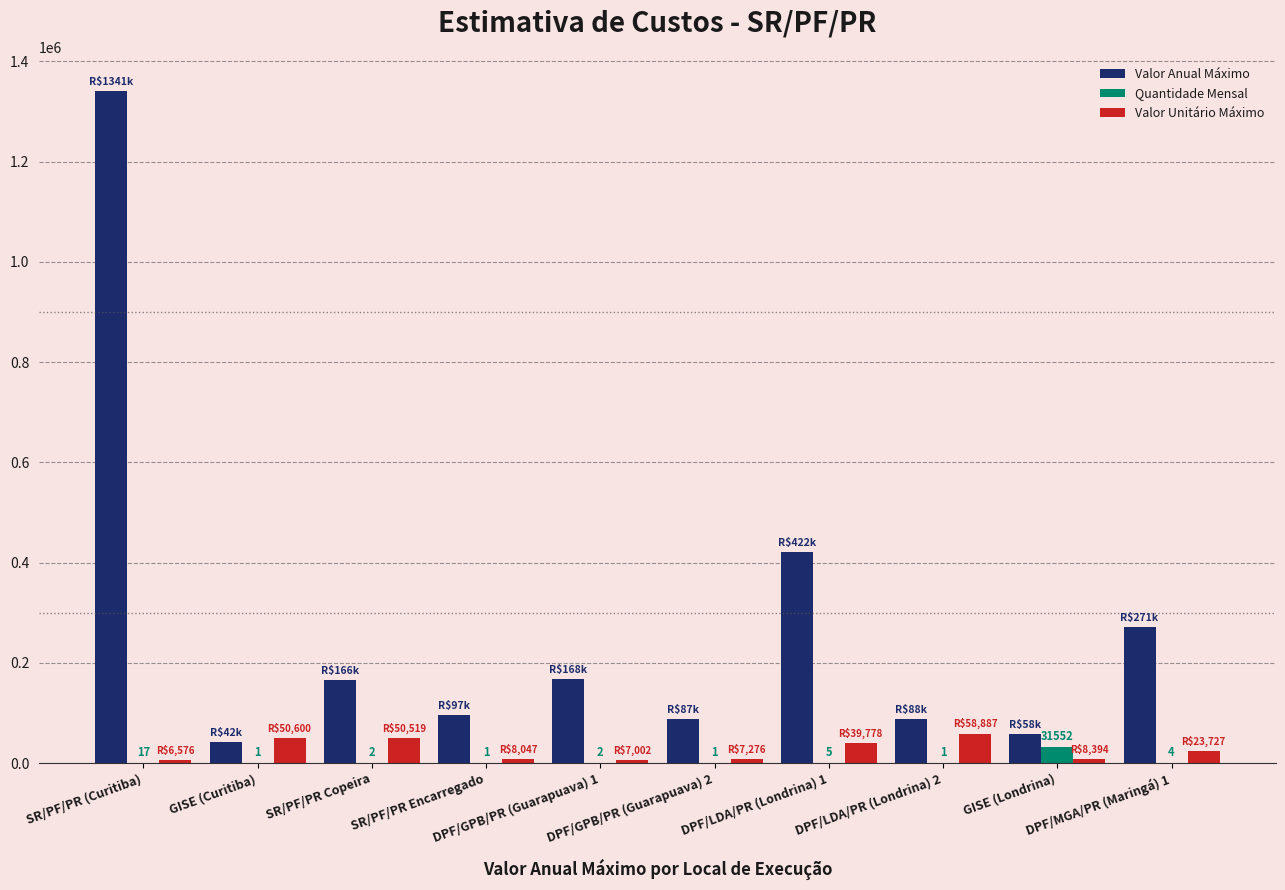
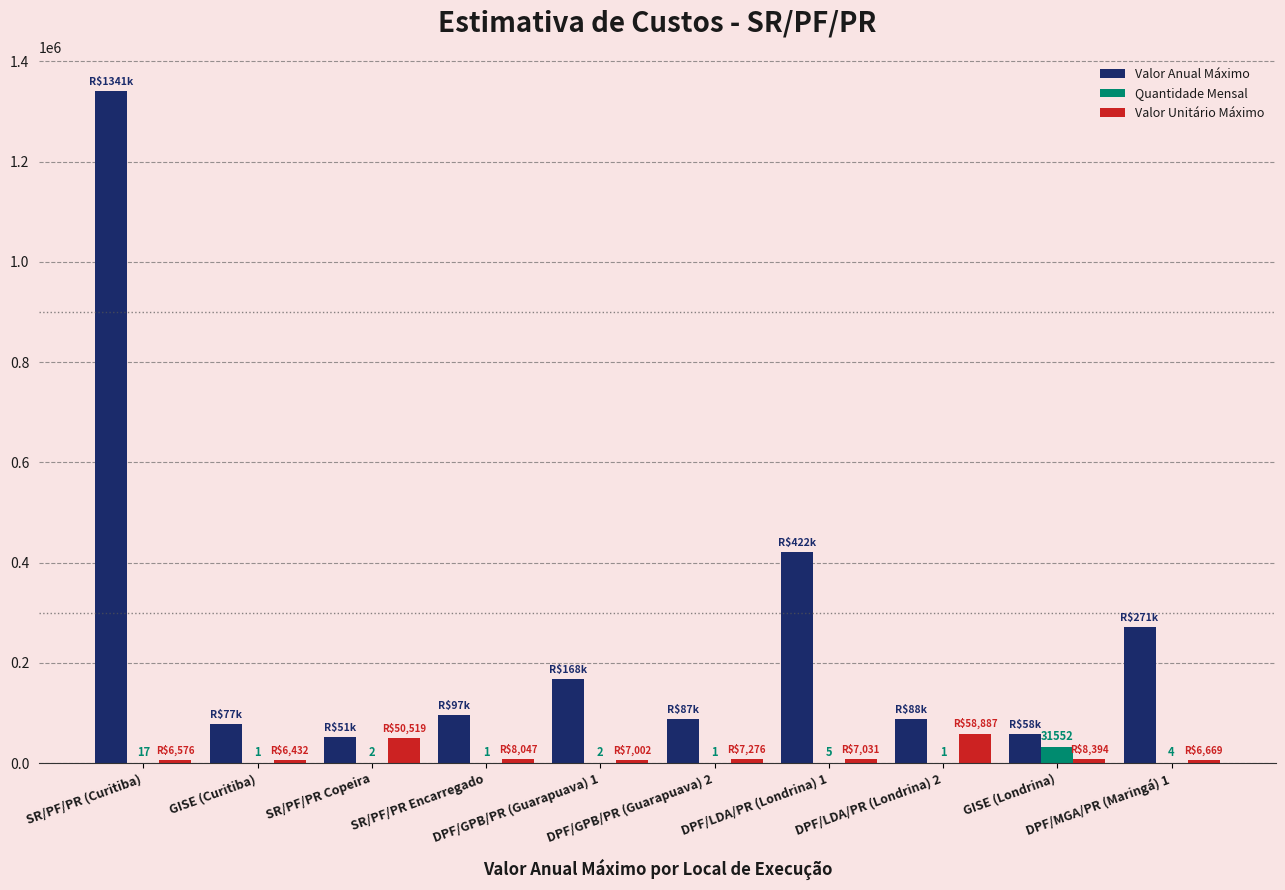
  {
    "Valor Anual Máximo": {
      "SR/PF/PR (Curitiba)": "$1341k",
-     "GISE (Curitiba)": "$42k",
-     "SR/PF/PR Copeira": "$166k",
+     "GISE (Curitiba)": "$77k",
+     "SR/PF/PR Copeira": "$51k",
      "SR/PF/PR Encarregado": "$97k",
      "DPF/GPB/PR (Guarapuava) 1": "$168k",
      "DPF/GPB/PR (Guarapuava) 2": "$87k",
      "DPF/LDA/PR (Londrina) 1": "$422k",
      "DPF/LDA/PR (Londrina) 2": "$88k",
      "GISE (Londrina)": "$58k",
      "DPF/MGA/PR (Maringá) 1": "$271k"
    },
    "Quantidade Mensal": {
      "SR/PF/PR (Curitiba)": "17",
      "GISE (Curitiba)": "1",
      "SR/PF/PR Copeira": "2",
      "SR/PF/PR Encarregado": "1",
      "DPF/GPB/PR (Guarapuava) 1": "2",
      "DPF/GPB/PR (Guarapuava) 2": "1",
      "DPF/LDA/PR (Londrina) 1": "5",
      "DPF/LDA/PR (Londrina) 2": "1",
      "GISE (Londrina)": "31552",
      "DPF/MGA/PR (Maringá) 1": "4"
    },
    "Valor Unitário Máximo": {
      "SR/PF/PR (Curitiba)": "$6,576",
-     "GISE (Curitiba)": "$50,600",
+     "GISE (Curitiba)": "$6,432",
      "SR/PF/PR Copeira": "$50,519",
      "SR/PF/PR Encarregado": "$8,047",
      "DPF/GPB/PR (Guarapuava) 1": "$7,002",
      "DPF/GPB/PR (Guarapuava) 2": "$7,276",
-     "DPF/LDA/PR (Londrina) 1": "$39,778",
+     "DPF/LDA/PR (Londrina) 1": "$7,031",
      "DPF/LDA/PR (Londrina) 2": "$58,887",
      "GISE (Londrina)": "$8,394",
-     "DPF/MGA/PR (Maringá) 1": "$23,727"
+     "DPF/MGA/PR (Maringá) 1": "$6,669"
    }
  }
